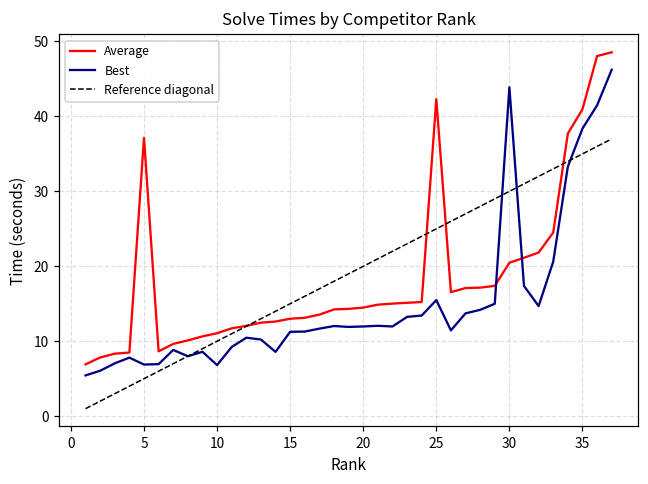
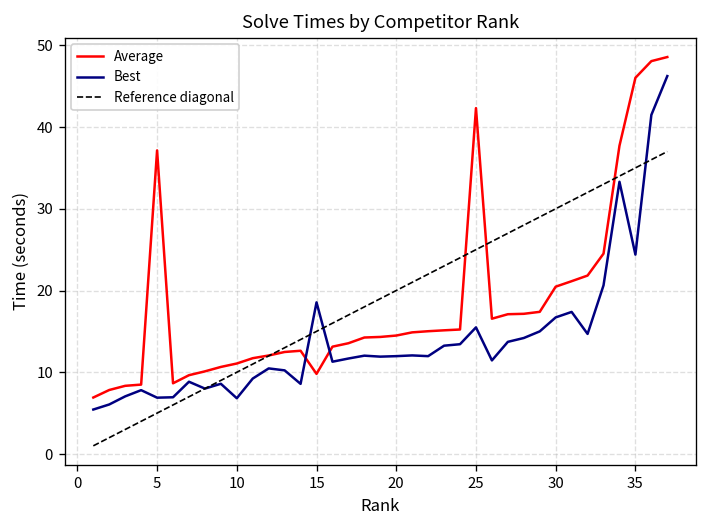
  {
    "Average": {
      "5": 37,
      "10": 11,
-     "15": 13,
+     "15": 10,
      "20": 14,
      "25": 42,
      "30": 20,
-     "35": 41
+     "35": 46
    },
    "Best": {
      "5": 7,
      "10": 7,
-     "15": 11,
+     "15": 19,
      "20": 12,
      "25": 15,
-     "30": 44,
-     "35": 38
+     "30": 17,
+     "35": 24
    }
  }
